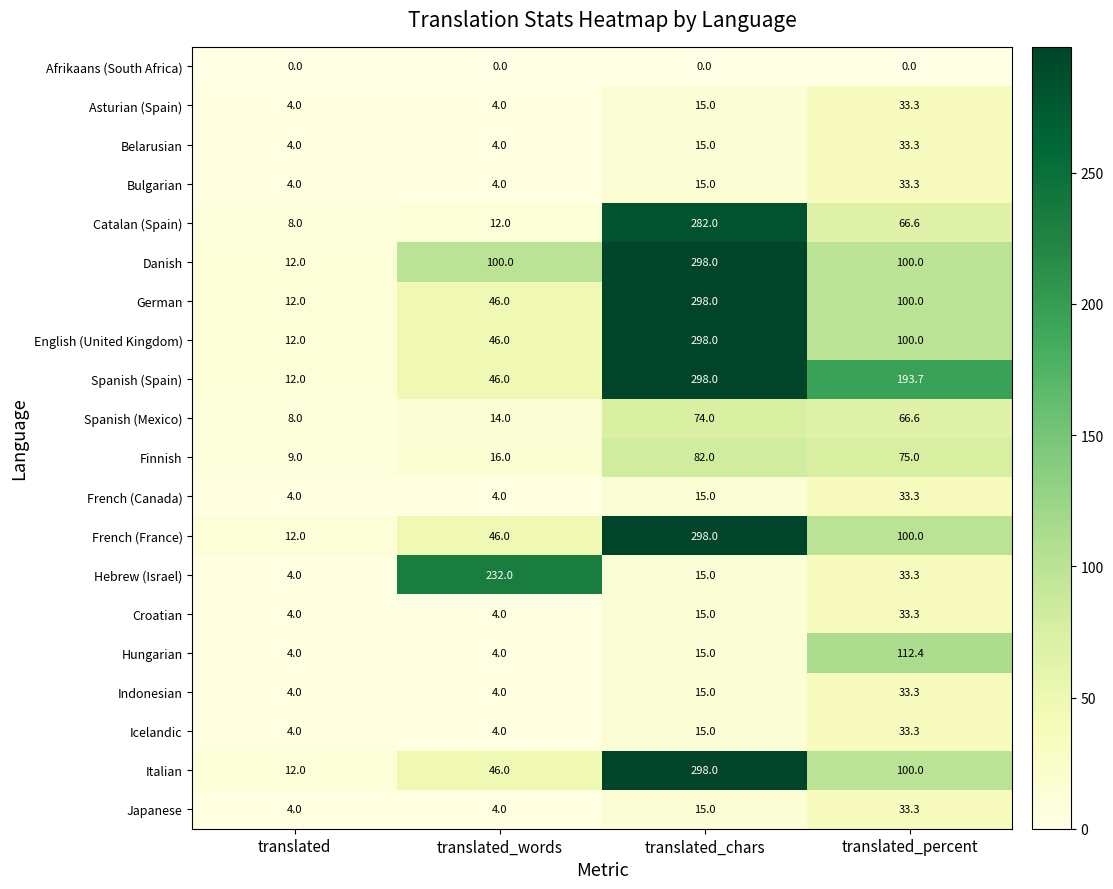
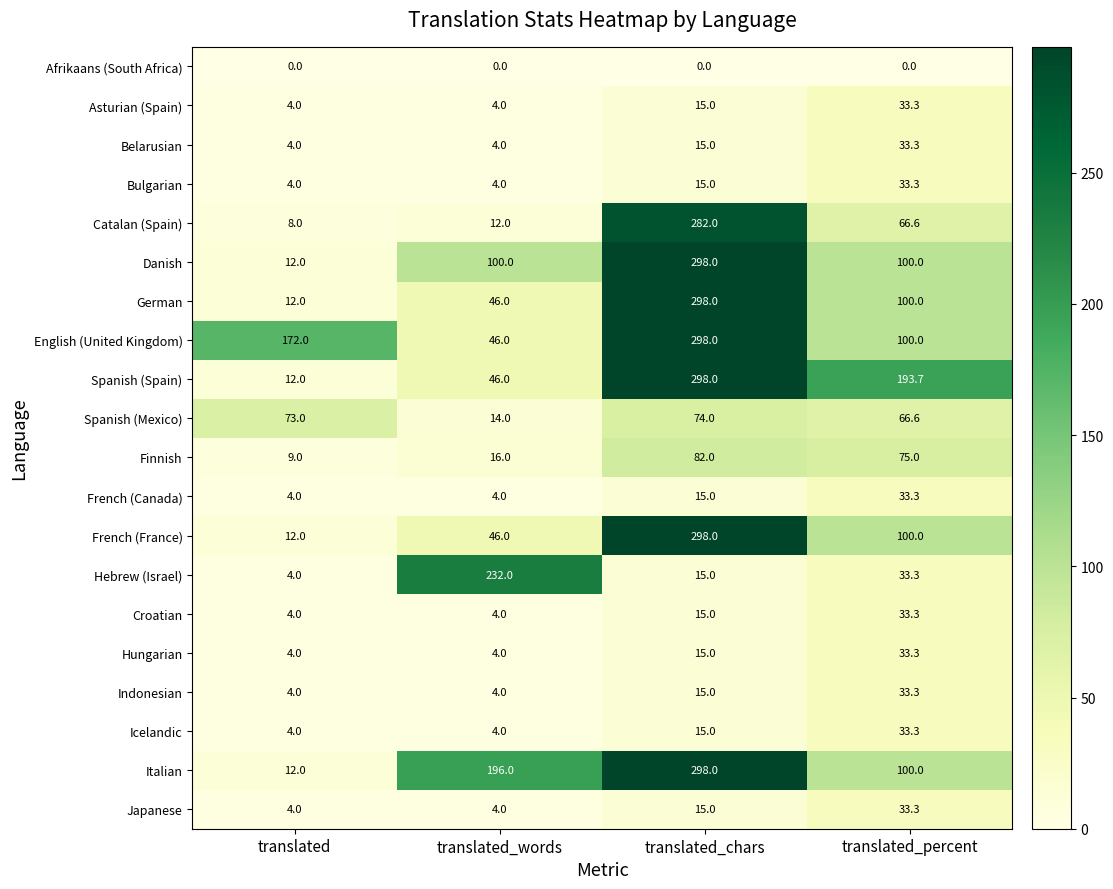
  {
    "Afrikaans (South Africa)": {
      "translated": 0.0,
      "translated_words": 0.0,
      "translated_chars": 0.0,
      "translated_percent": 0.0
    },
    "Asturian (Spain)": {
      "translated": 4.0,
      "translated_words": 4.0,
      "translated_chars": 15.0,
      "translated_percent": 33.3
    },
    "Belarusian": {
      "translated": 4.0,
      "translated_words": 4.0,
      "translated_chars": 15.0,
      "translated_percent": 33.3
    },
    "Bulgarian": {
      "translated": 4.0,
      "translated_words": 4.0,
      "translated_chars": 15.0,
      "translated_percent": 33.3
    },
    "Catalan (Spain)": {
      "translated": 8.0,
      "translated_words": 12.0,
      "translated_chars": 282.0,
      "translated_percent": 66.6
    },
    "Danish": {
      "translated": 12.0,
      "translated_words": 100.0,
      "translated_chars": 298.0,
      "translated_percent": 100.0
    },
    "German": {
      "translated": 12.0,
      "translated_words": 46.0,
      "translated_chars": 298.0,
      "translated_percent": 100.0
    },
    "English (United Kingdom)": {
-     "translated": 12.0,
+     "translated": 172.0,
      "translated_words": 46.0,
      "translated_chars": 298.0,
      "translated_percent": 100.0
    },
    "Spanish (Spain)": {
      "translated": 12.0,
      "translated_words": 46.0,
      "translated_chars": 298.0,
      "translated_percent": 193.7
    },
    "Spanish (Mexico)": {
-     "translated": 8.0,
+     "translated": 73.0,
      "translated_words": 14.0,
      "translated_chars": 74.0,
      "translated_percent": 66.6
    },
    "Finnish": {
      "translated": 9.0,
      "translated_words": 16.0,
      "translated_chars": 82.0,
      "translated_percent": 75.0
    },
    "French (Canada)": {
      "translated": 4.0,
      "translated_words": 4.0,
      "translated_chars": 15.0,
      "translated_percent": 33.3
    },
    "French (France)": {
      "translated": 12.0,
      "translated_words": 46.0,
      "translated_chars": 298.0,
      "translated_percent": 100.0
    },
    "Hebrew (Israel)": {
      "translated": 4.0,
      "translated_words": 232.0,
      "translated_chars": 15.0,
      "translated_percent": 33.3
    },
    "Croatian": {
      "translated": 4.0,
      "translated_words": 4.0,
      "translated_chars": 15.0,
      "translated_percent": 33.3
    },
    "Hungarian": {
      "translated": 4.0,
      "translated_words": 4.0,
      "translated_chars": 15.0,
-     "translated_percent": 112.4
+     "translated_percent": 33.3
    },
    "Indonesian": {
      "translated": 4.0,
      "translated_words": 4.0,
      "translated_chars": 15.0,
      "translated_percent": 33.3
    },
    "Icelandic": {
      "translated": 4.0,
      "translated_words": 4.0,
      "translated_chars": 15.0,
      "translated_percent": 33.3
    },
    "Italian": {
      "translated": 12.0,
-     "translated_words": 46.0,
+     "translated_words": 196.0,
      "translated_chars": 298.0,
      "translated_percent": 100.0
    },
    "Japanese": {
      "translated": 4.0,
      "translated_words": 4.0,
      "translated_chars": 15.0,
      "translated_percent": 33.3
    }
  }
